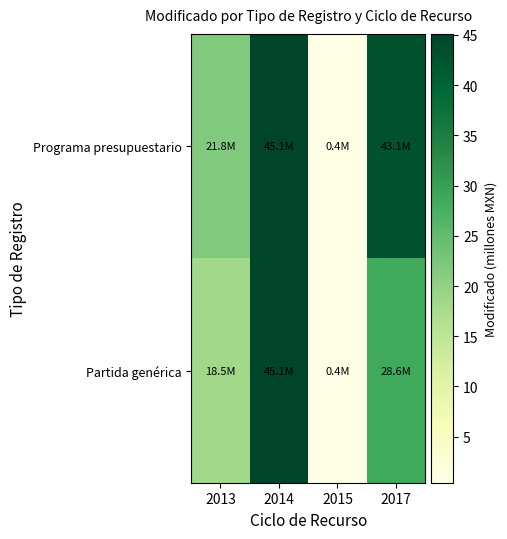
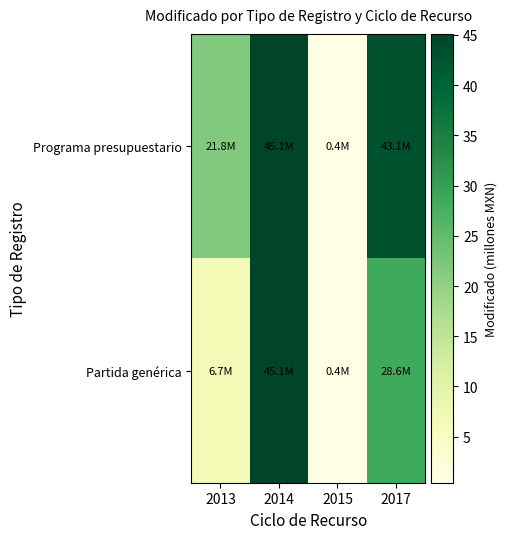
  {
    "Programa presupuestario": {
      "2013": "21.8M",
      "2014": "45.1M",
      "2015": "0.4M",
      "2017": "43.1M"
    },
    "Partida genérica": {
-     "2013": "18.5M",
+     "2013": "6.7M",
      "2014": "45.1M",
      "2015": "0.4M",
      "2017": "28.6M"
    }
  }
